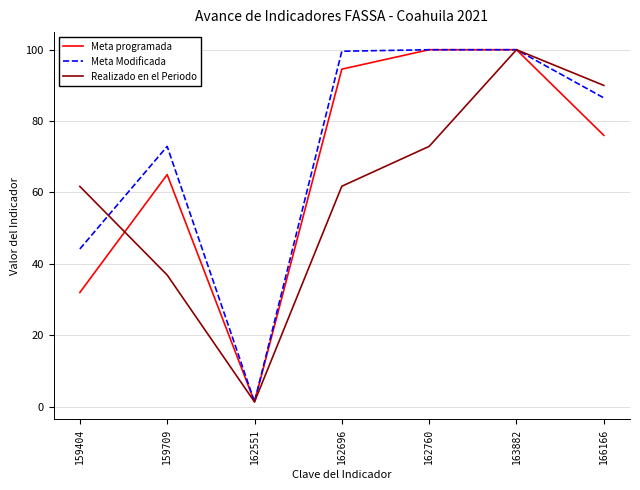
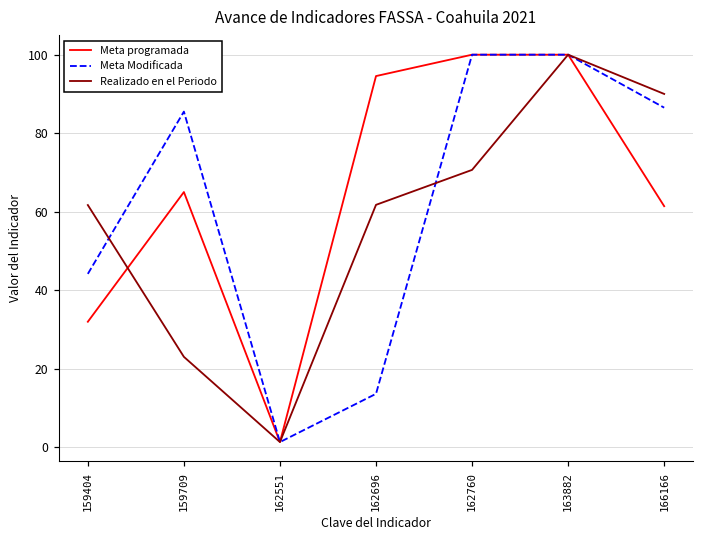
  {
    "Meta programada": {
      "159404": 32,
      "159709": 65,
      "162696": 95,
-     "166166": 76
+     "166166": 61
    },
    "Meta Modificada": {
      "159404": 44,
-     "159709": 73,
-     "162696": 100,
+     "159709": 85,
+     "162696": 14,
      "166166": 87
    },
    "Realizado en el Periodo": {
      "159404": 62,
-     "159709": 37,
+     "159709": 23,
      "162696": 62,
-     "162760": 73,
+     "162760": 71,
      "166166": 90
    }
  }
